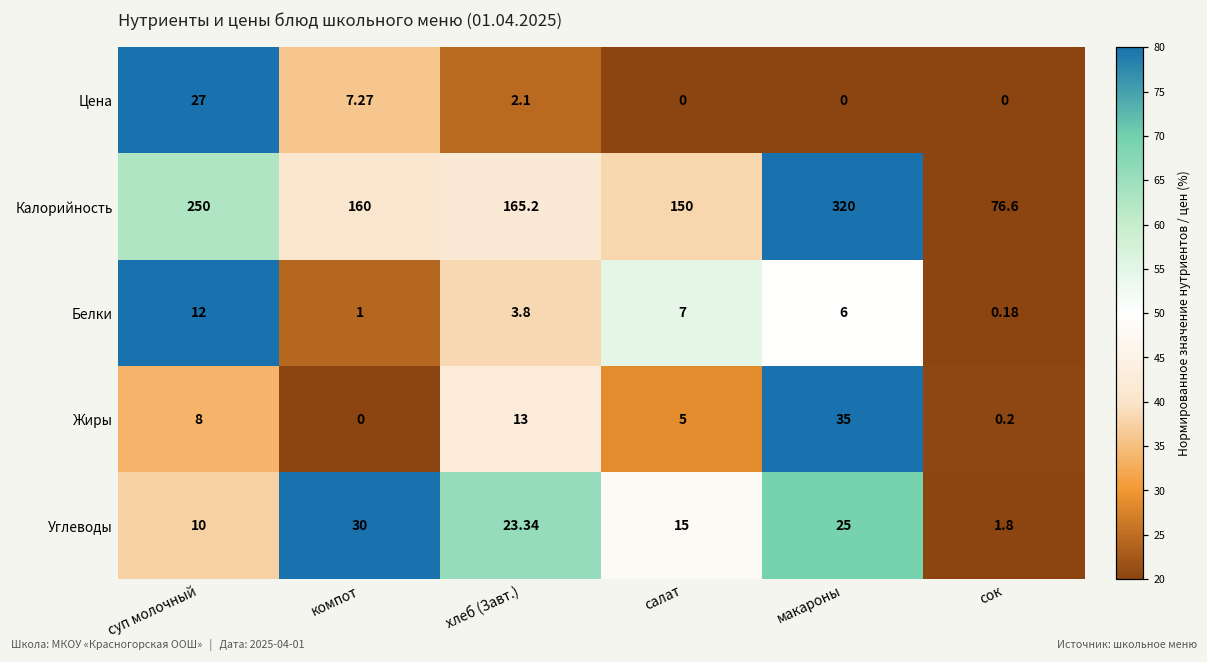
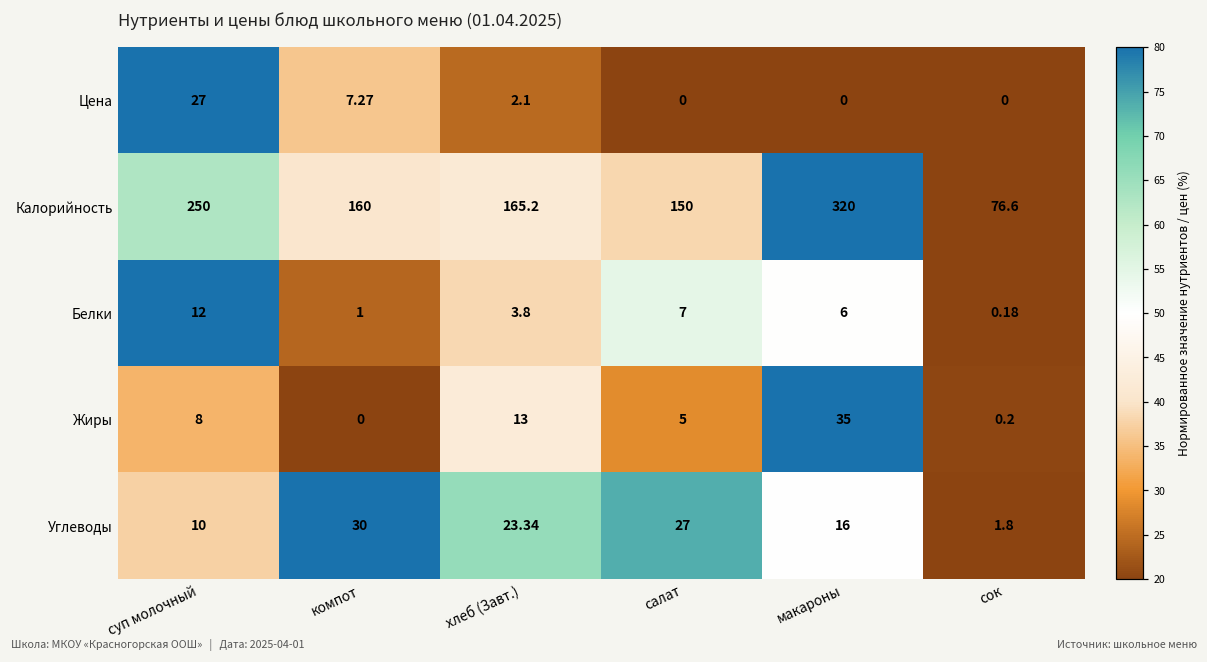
  {
    "Цена": {
      "суп молочный": 27,
      "компот": 7.27,
      "хлеб (Завт.)": 2.1,
      "салат": 0,
      "макароны": 0,
      "сок": 0
    },
    "Калорийность": {
      "суп молочный": 250,
      "компот": 160,
      "хлеб (Завт.)": 165.2,
      "салат": 150,
      "макароны": 320,
      "сок": 76.6
    },
    "Белки": {
      "суп молочный": 12,
      "компот": 1,
      "хлеб (Завт.)": 3.8,
      "салат": 7,
      "макароны": 6,
      "сок": 0.18
    },
    "Жиры": {
      "суп молочный": 8,
      "компот": 0,
      "хлеб (Завт.)": 13,
      "салат": 5,
      "макароны": 35,
      "сок": 0.2
    },
    "Углеводы": {
      "суп молочный": 10,
      "компот": 30,
      "хлеб (Завт.)": 23.34,
-     "салат": 15,
-     "макароны": 25,
+     "салат": 27,
+     "макароны": 16,
      "сок": 1.8
    }
  }
